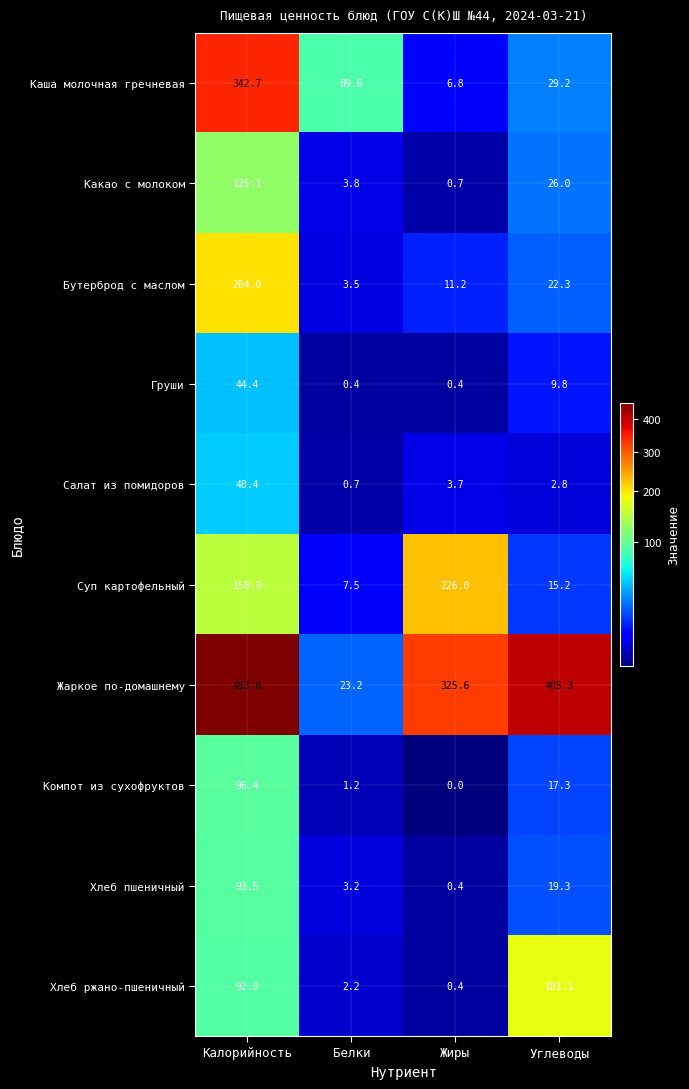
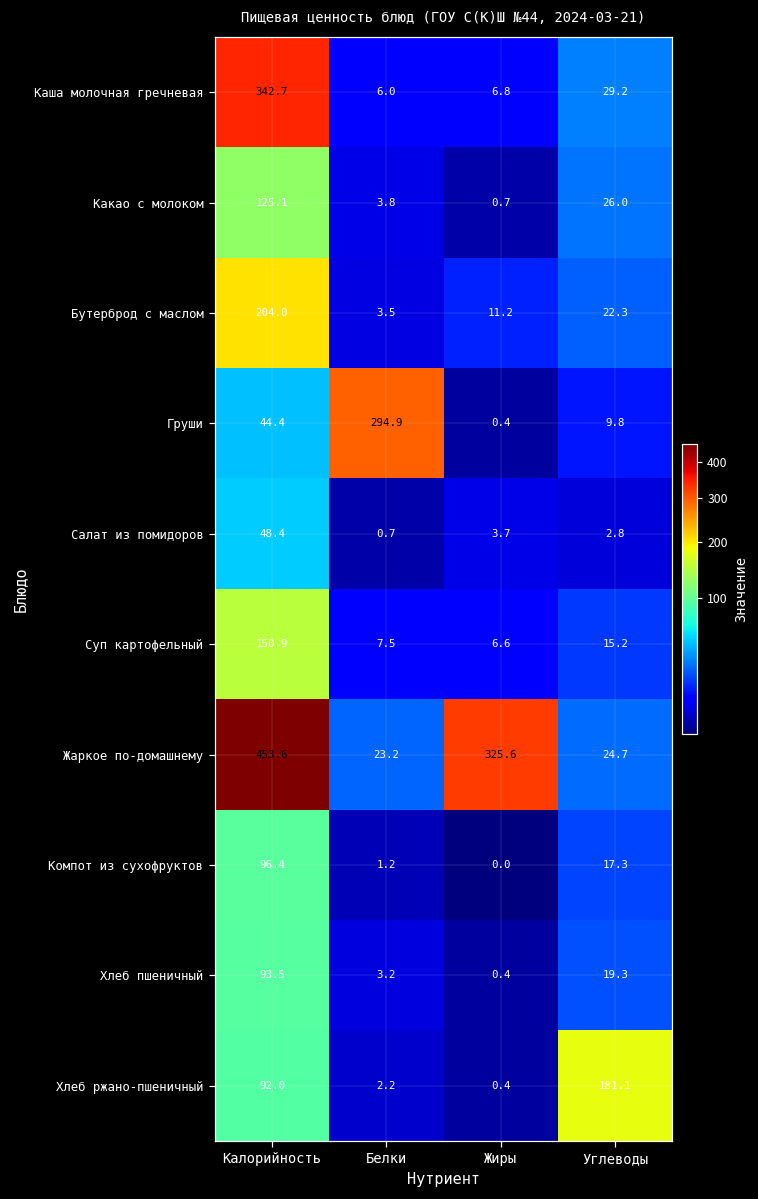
  {
    "Каша молочная гречневая": {
      "Калорийность": 342.7,
-     "Белки": 89.6,
+     "Белки": 6.0,
      "Жиры": 6.8,
      "Углеводы": 29.2
    },
    "Какао с молоком": {
      "Калорийность": 125.1,
      "Белки": 3.8,
      "Жиры": 0.7,
      "Углеводы": 26.0
    },
    "Бутерброд с маслом": {
      "Калорийность": 204.0,
      "Белки": 3.5,
      "Жиры": 11.2,
      "Углеводы": 22.3
    },
    "Груши": {
      "Калорийность": 44.4,
-     "Белки": 0.4,
+     "Белки": 294.9,
      "Жиры": 0.4,
      "Углеводы": 9.8
    },
    "Салат из помидоров": {
      "Калорийность": 48.4,
      "Белки": 0.7,
      "Жиры": 3.7,
      "Углеводы": 2.8
    },
    "Суп картофельный": {
      "Калорийность": 150.9,
      "Белки": 7.5,
-     "Жиры": 226.0,
+     "Жиры": 6.6,
      "Углеводы": 15.2
    },
    "Жаркое по-домашнему": {
      "Калорийность": 453.6,
      "Белки": 23.2,
      "Жиры": 325.6,
-     "Углеводы": 405.3
+     "Углеводы": 24.7
    },
    "Компот из сухофруктов": {
      "Калорийность": 96.4,
      "Белки": 1.2,
      "Жиры": 0.0,
      "Углеводы": 17.3
    },
    "Хлеб пшеничный": {
      "Калорийность": 93.5,
      "Белки": 3.2,
      "Жиры": 0.4,
      "Углеводы": 19.3
    },
    "Хлеб ржано-пшеничный": {
      "Калорийность": 92.0,
      "Белки": 2.2,
      "Жиры": 0.4,
      "Углеводы": 181.1
    }
  }
